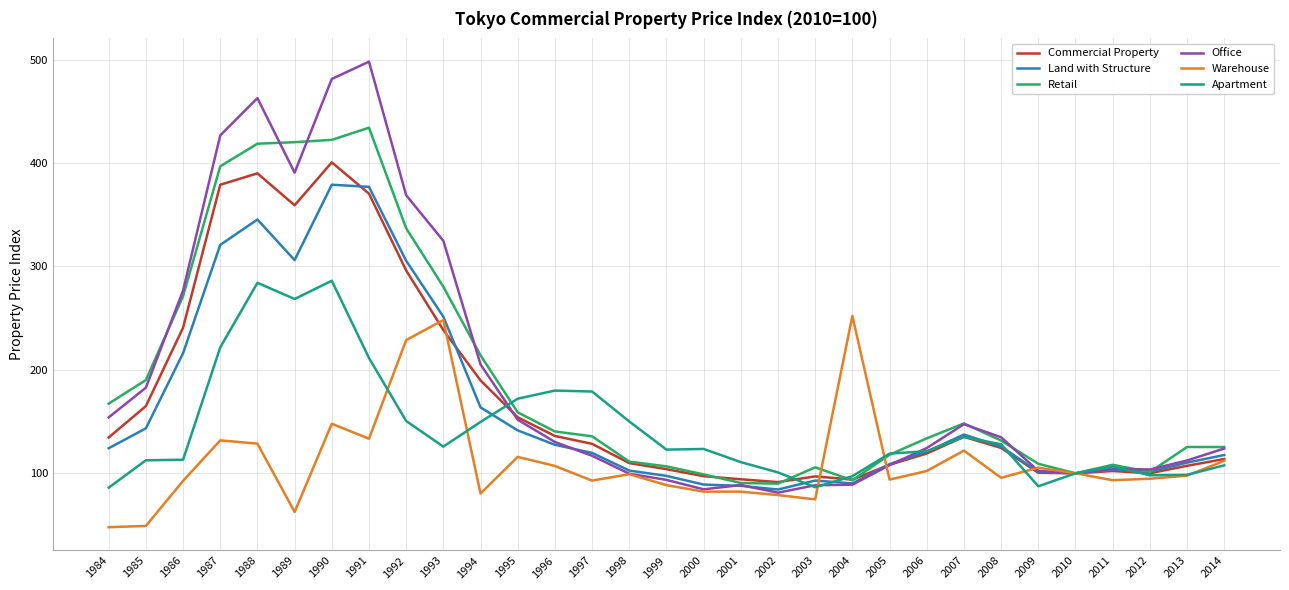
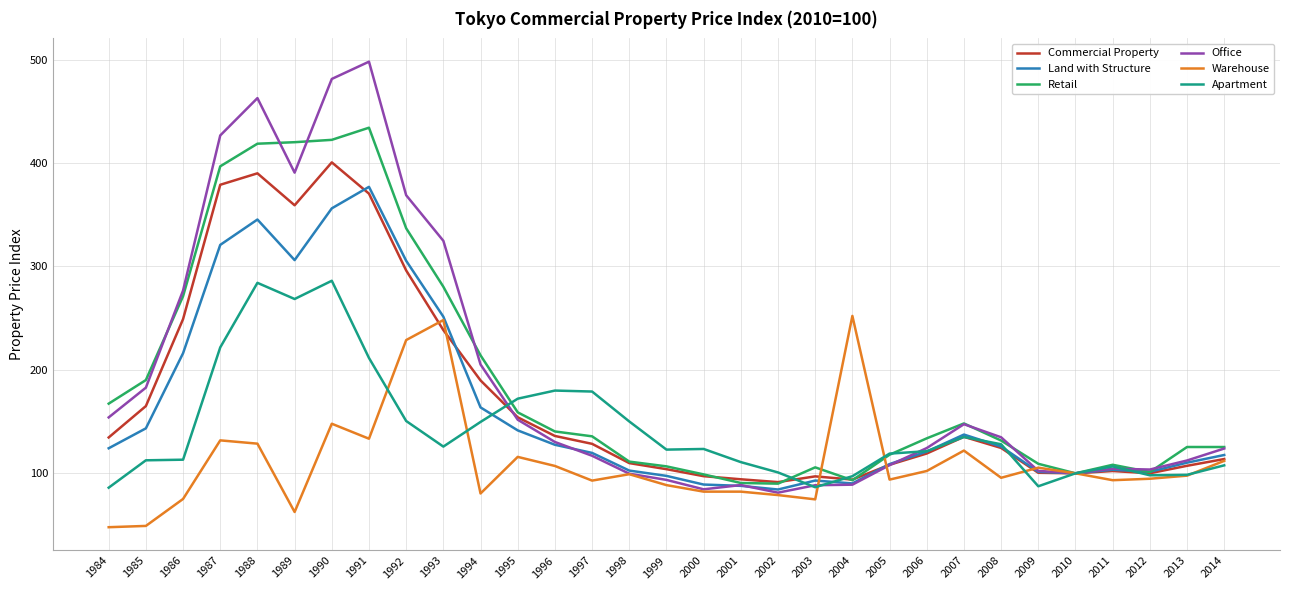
  {
    "Commercial Property": {
      "1984": 135,
      "1985": 165,
-     "1986": 241,
+     "1986": 249,
      "1987": 379,
      "1988": 390,
      "1989": 359,
      "1990": 401,
      "1991": 370,
      "1992": 296,
      "1993": 238,
      "1994": 190,
      "1996": 136,
      "1997": 128,
      "1999": 104,
      "2001": 94,
      "2003": 97,
      "2013": 107
    },
    "Land with Structure": {
      "1984": 124,
      "1985": 143,
      "1986": 216,
      "1987": 321,
      "1988": 345,
      "1989": 306,
-     "1990": 379,
+     "1990": 356,
      "1991": 377,
      "1992": 305,
      "1993": 251,
      "1994": 164,
      "1995": 142,
      "1996": 128,
      "1997": 120,
      "1998": 103,
      "1999": 98,
      "2000": 89,
      "2002": 84,
      "2003": 93,
      "2014": 118
    },
    "Office": {
      "1984": 154,
      "1985": 183,
      "1986": 277,
      "1987": 427,
      "1988": 463,
      "1989": 391,
      "1990": 481,
      "1991": 498,
      "1992": 369,
      "1993": 325,
      "1994": 205,
      "1996": 130,
      "1997": 117,
      "1999": 94,
      "2006": 124,
      "2008": 135
    },
    "Warehouse": {
      "1984": 48,
      "1985": 49,
-     "1986": 93,
+     "1986": 75,
      "1987": 132,
      "1988": 129,
      "1989": 63,
      "1990": 148,
      "1991": 133,
      "1992": 229,
      "1993": 248,
      "1994": 81,
      "1995": 116,
      "1996": 107,
      "1997": 93,
      "1999": 89,
      "2001": 82,
      "2003": 75,
      "2004": 252,
      "2005": 94,
      "2006": 102,
      "2007": 122,
      "2008": 96,
      "2009": 105,
      "2011": 93,
      "2012": 95
    }
  }
